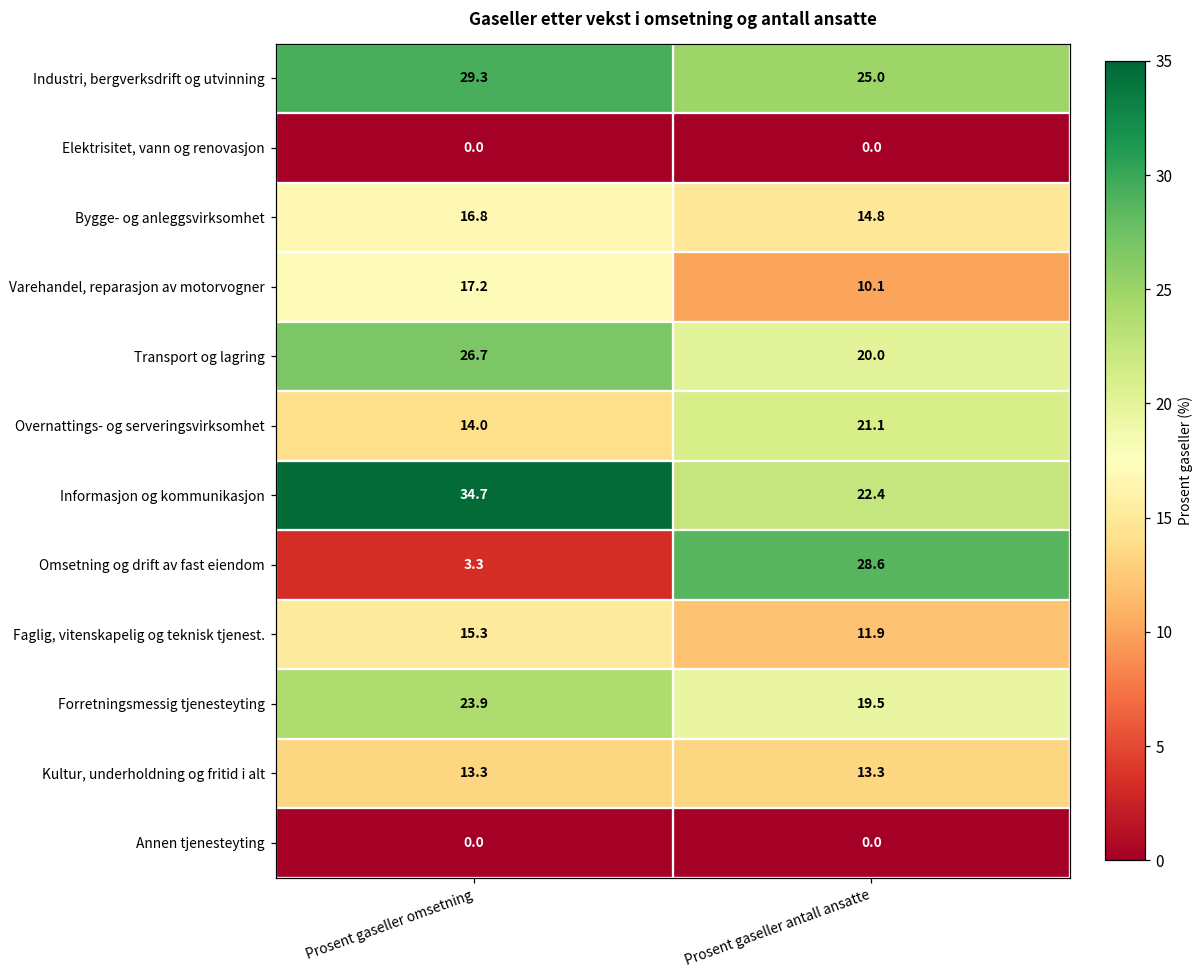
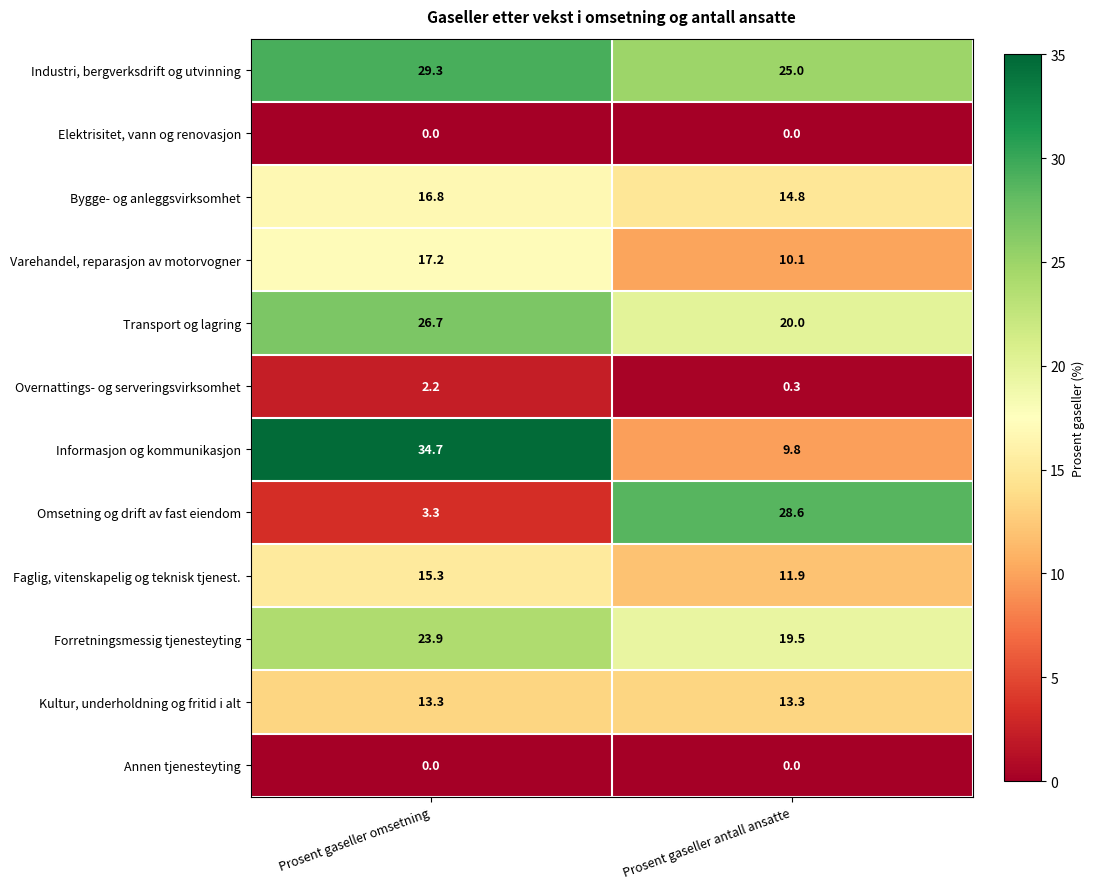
  {
    "Industri, bergverksdrift og utvinning": {
      "Prosent gaseller omsetning": 29.3,
      "Prosent gaseller antall ansatte": 25.0
    },
    "Elektrisitet, vann og renovasjon": {
      "Prosent gaseller omsetning": 0.0,
      "Prosent gaseller antall ansatte": 0.0
    },
    "Bygge- og anleggsvirksomhet": {
      "Prosent gaseller omsetning": 16.8,
      "Prosent gaseller antall ansatte": 14.8
    },
    "Varehandel, reparasjon av motorvogner": {
      "Prosent gaseller omsetning": 17.2,
      "Prosent gaseller antall ansatte": 10.1
    },
    "Transport og lagring": {
      "Prosent gaseller omsetning": 26.7,
      "Prosent gaseller antall ansatte": 20.0
    },
    "Overnattings- og serveringsvirksomhet": {
-     "Prosent gaseller omsetning": 14.0,
-     "Prosent gaseller antall ansatte": 21.1
+     "Prosent gaseller omsetning": 2.2,
+     "Prosent gaseller antall ansatte": 0.3
    },
    "Informasjon og kommunikasjon": {
      "Prosent gaseller omsetning": 34.7,
-     "Prosent gaseller antall ansatte": 22.4
+     "Prosent gaseller antall ansatte": 9.8
    },
    "Omsetning og drift av fast eiendom": {
      "Prosent gaseller omsetning": 3.3,
      "Prosent gaseller antall ansatte": 28.6
    },
    "Faglig, vitenskapelig og teknisk tjenest.": {
      "Prosent gaseller omsetning": 15.3,
      "Prosent gaseller antall ansatte": 11.9
    },
    "Forretningsmessig tjenesteyting": {
      "Prosent gaseller omsetning": 23.9,
      "Prosent gaseller antall ansatte": 19.5
    },
    "Kultur, underholdning og fritid i alt": {
      "Prosent gaseller omsetning": 13.3,
      "Prosent gaseller antall ansatte": 13.3
    },
    "Annen tjenesteyting": {
      "Prosent gaseller omsetning": 0.0,
      "Prosent gaseller antall ansatte": 0.0
    }
  }
